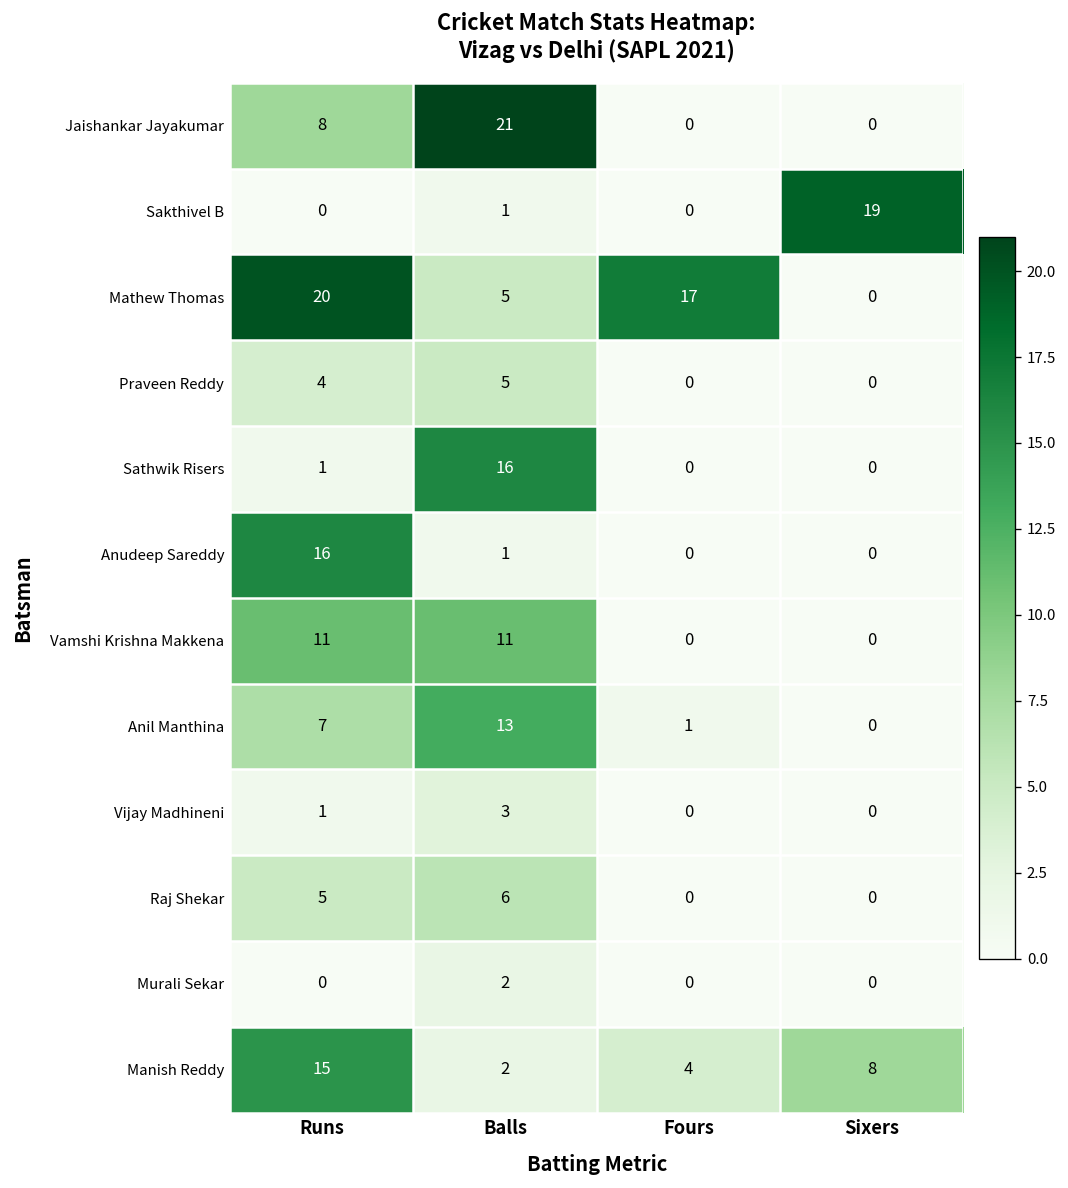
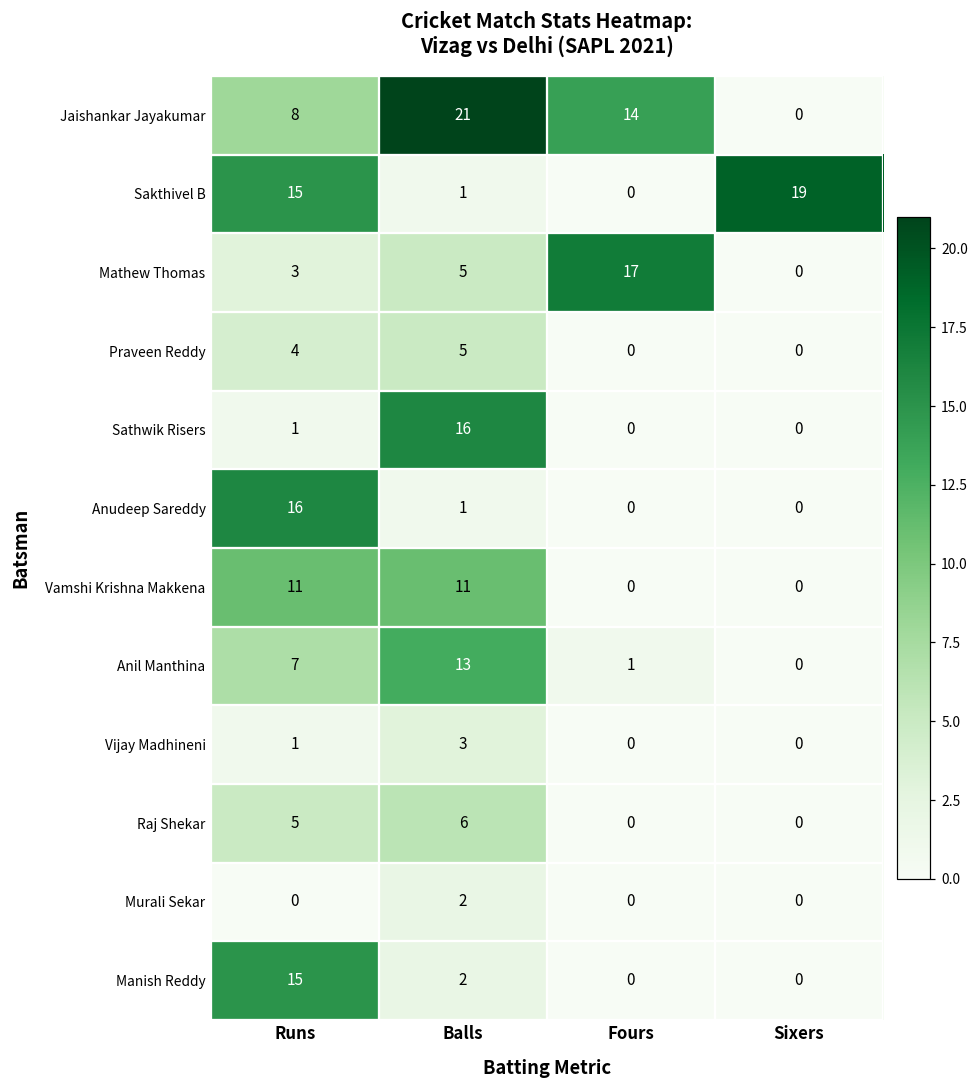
  {
    "Jaishankar Jayakumar": {
      "Runs": 8,
      "Balls": 21,
-     "Fours": 0,
+     "Fours": 14,
      "Sixers": 0
    },
    "Sakthivel B": {
-     "Runs": 0,
+     "Runs": 15,
      "Balls": 1,
      "Fours": 0,
      "Sixers": 19
    },
    "Mathew Thomas": {
-     "Runs": 20,
+     "Runs": 3,
      "Balls": 5,
      "Fours": 17,
      "Sixers": 0
    },
    "Praveen Reddy": {
      "Runs": 4,
      "Balls": 5,
      "Fours": 0,
      "Sixers": 0
    },
    "Sathwik Risers": {
      "Runs": 1,
      "Balls": 16,
      "Fours": 0,
      "Sixers": 0
    },
    "Anudeep Sareddy": {
      "Runs": 16,
      "Balls": 1,
      "Fours": 0,
      "Sixers": 0
    },
    "Vamshi Krishna Makkena": {
      "Runs": 11,
      "Balls": 11,
      "Fours": 0,
      "Sixers": 0
    },
    "Anil Manthina": {
      "Runs": 7,
      "Balls": 13,
      "Fours": 1,
      "Sixers": 0
    },
    "Vijay Madhineni": {
      "Runs": 1,
      "Balls": 3,
      "Fours": 0,
      "Sixers": 0
    },
    "Raj Shekar": {
      "Runs": 5,
      "Balls": 6,
      "Fours": 0,
      "Sixers": 0
    },
    "Murali Sekar": {
      "Runs": 0,
      "Balls": 2,
      "Fours": 0,
      "Sixers": 0
    },
    "Manish Reddy": {
      "Runs": 15,
      "Balls": 2,
-     "Fours": 4,
-     "Sixers": 8
+     "Fours": 0,
+     "Sixers": 0
    }
  }
